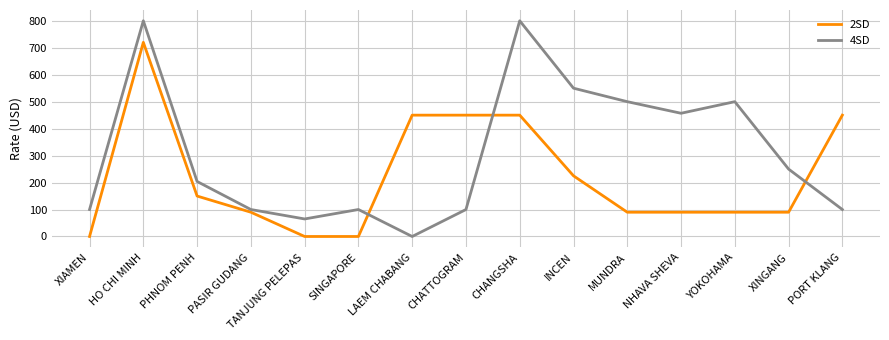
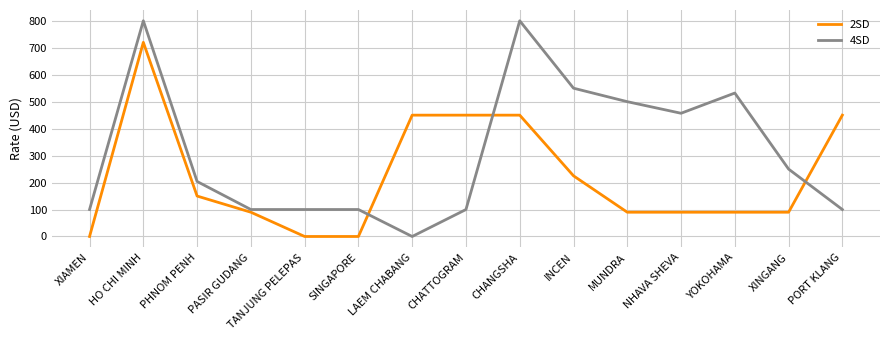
  {
    "2SD": {
      "XIAMEN": 0,
      "HO CHI MINH": 720,
      "PHNOM PENH": 150,
      "PASIR GUDANG": 90,
      "TANJUNG PELEPAS": 0,
      "SINGAPORE": 0,
      "LAEM CHABANG": 450,
      "CHATTOGRAM": 450,
      "CHANGSHA": 450,
      "INCEN": 230,
      "MUNDRA": 90,
      "NHAVA SHEVA": 90,
      "YOKOHAMA": 90,
      "XINGANG": 90,
      "PORT KLANG": 450
    },
    "4SD": {
      "XIAMEN": 100,
      "HO CHI MINH": 800,
      "PHNOM PENH": 200,
      "PASIR GUDANG": 100,
-     "TANJUNG PELEPAS": 70,
+     "TANJUNG PELEPAS": 100,
      "SINGAPORE": 100,
      "LAEM CHABANG": 0,
      "CHATTOGRAM": 100,
      "CHANGSHA": 800,
      "INCEN": 550,
      "MUNDRA": 500,
      "NHAVA SHEVA": 460,
-     "YOKOHAMA": 500,
+     "YOKOHAMA": 530,
      "XINGANG": 250,
      "PORT KLANG": 100
    }
  }
